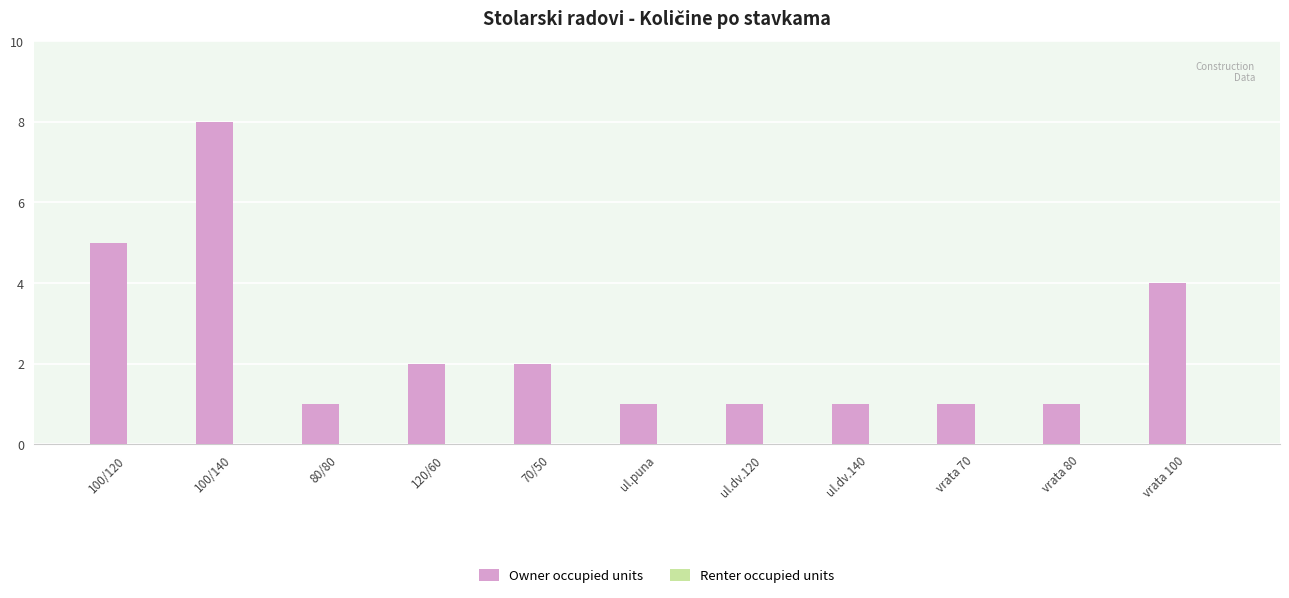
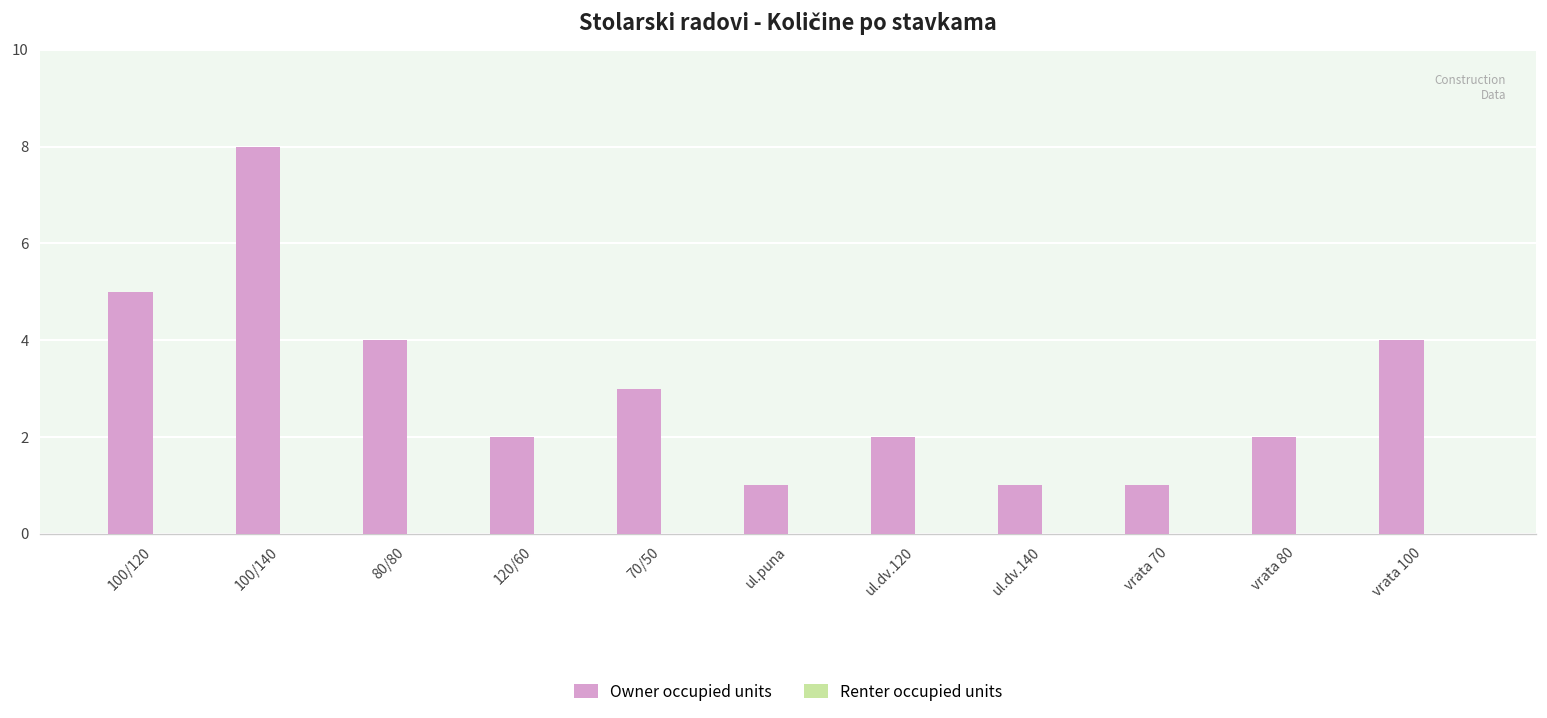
  {
    "Owner occupied units": {
      "100/120": 5,
      "100/140": 8,
-     "80/80": 1,
+     "80/80": 4,
      "120/60": 2,
-     "70/50": 2,
+     "70/50": 3,
      "ul.puna": 1,
-     "ul.dv.120": 1,
+     "ul.dv.120": 2,
      "ul.dv.140": 1,
      "vrata 70": 1,
-     "vrata 80": 1,
+     "vrata 80": 2,
      "vrata 100": 4
    },
    "Renter occupied units": {
      "100/120": 0,
      "100/140": 0,
      "80/80": 0,
      "120/60": 0,
      "70/50": 0,
      "ul.puna": 0,
      "ul.dv.120": 0,
      "ul.dv.140": 0,
      "vrata 70": 0,
      "vrata 80": 0,
      "vrata 100": 0
    }
  }
